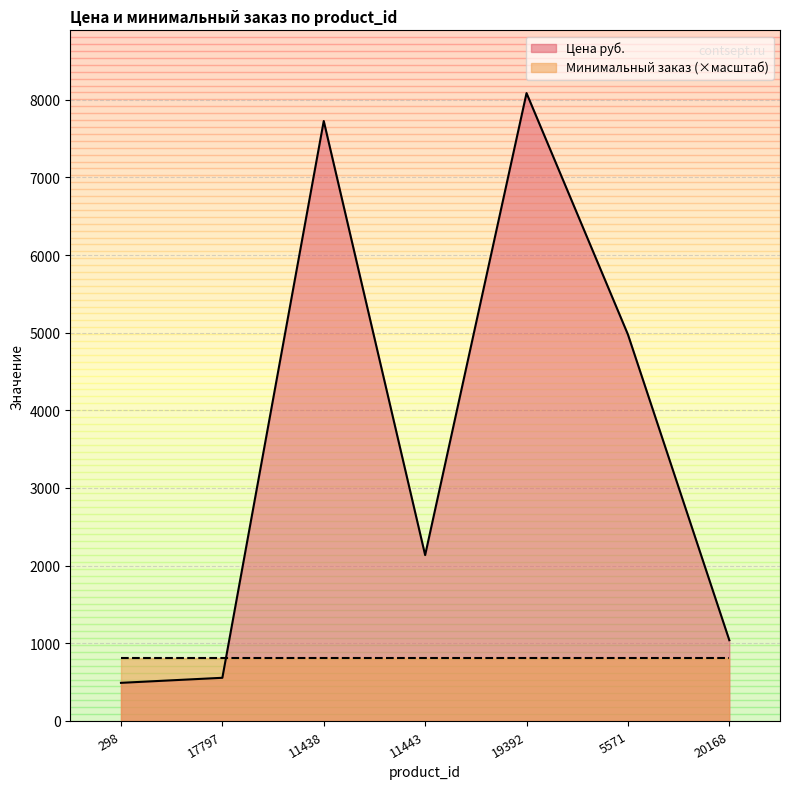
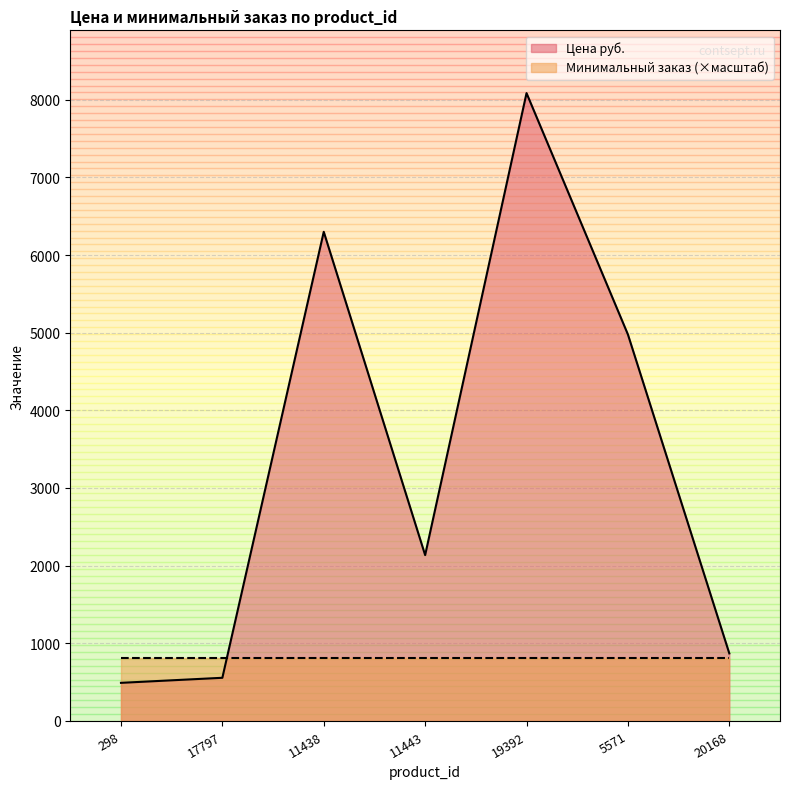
  {
    "Цена руб.": {
      "298": 500,
      "17797": 600,
-     "11438": 7700,
+     "11438": 6300,
      "11443": 2100,
      "19392": 8100,
      "5571": 5000,
-     "20168": 1000
+     "20168": 900
    },
    "Минимальный заказ (×масштаб)": {
      "298": 800,
      "17797": 800,
      "11438": 800,
      "11443": 800,
      "19392": 800,
      "5571": 800,
      "20168": 800
    }
  }
